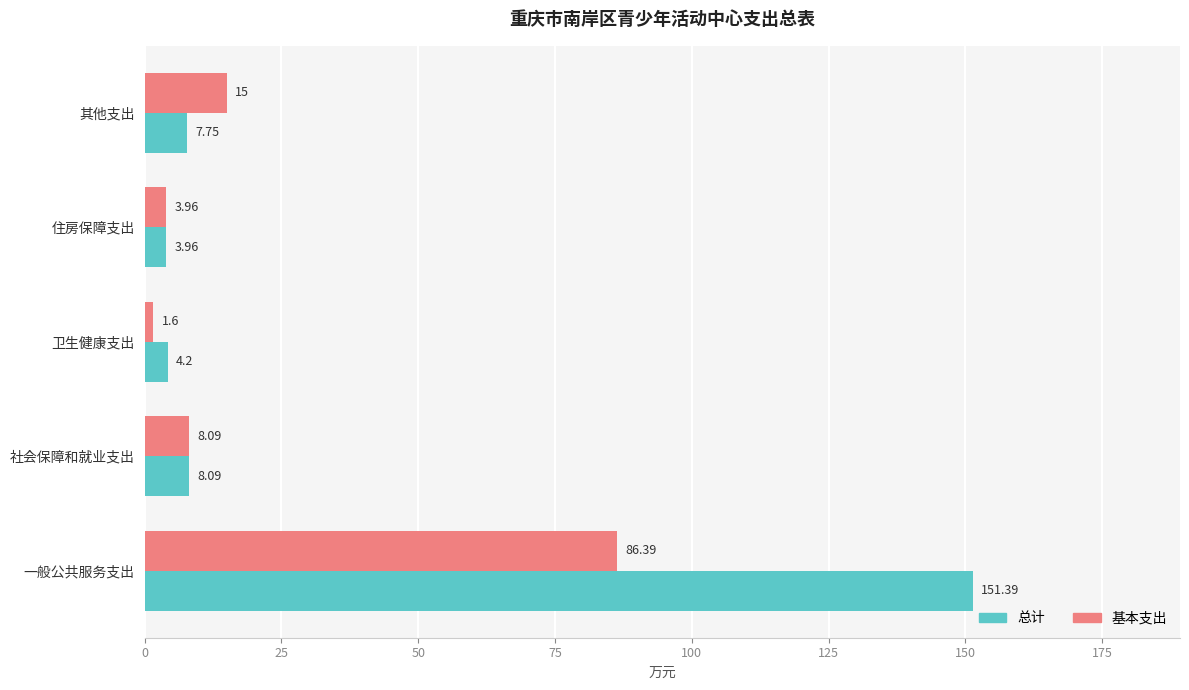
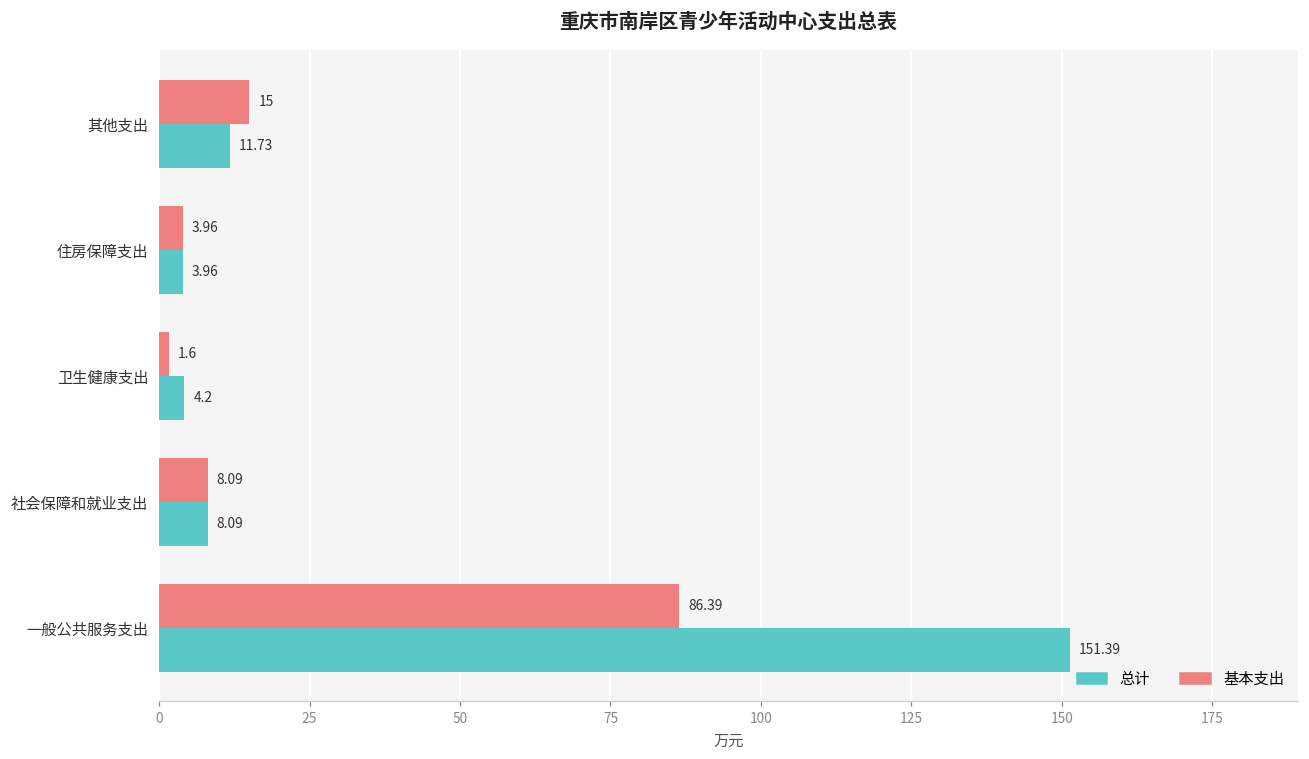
  {
    "总计": {
-     "其他支出": 7.75,
+     "其他支出": 11.73,
      "住房保障支出": 3.96,
      "卫生健康支出": 4.2,
      "社会保障和就业支出": 8.09,
      "一般公共服务支出": 151.39
    },
    "基本支出": {
      "其他支出": 15,
      "住房保障支出": 3.96,
      "卫生健康支出": 1.6,
      "社会保障和就业支出": 8.09,
      "一般公共服务支出": 86.39
    }
  }
